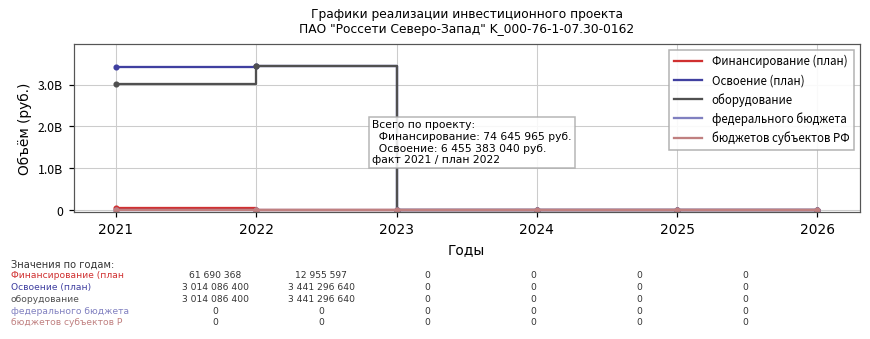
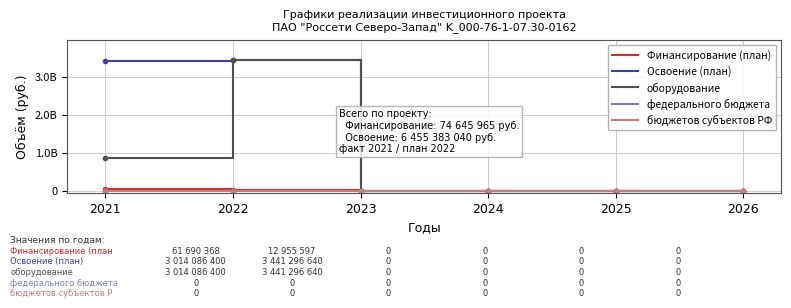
  {
    "Освоение (план)": {
      "2021": 3400000000
    },
    "оборудование": {
-     "2021": 3000000000
+     "2021": 900000000
    }
  }
